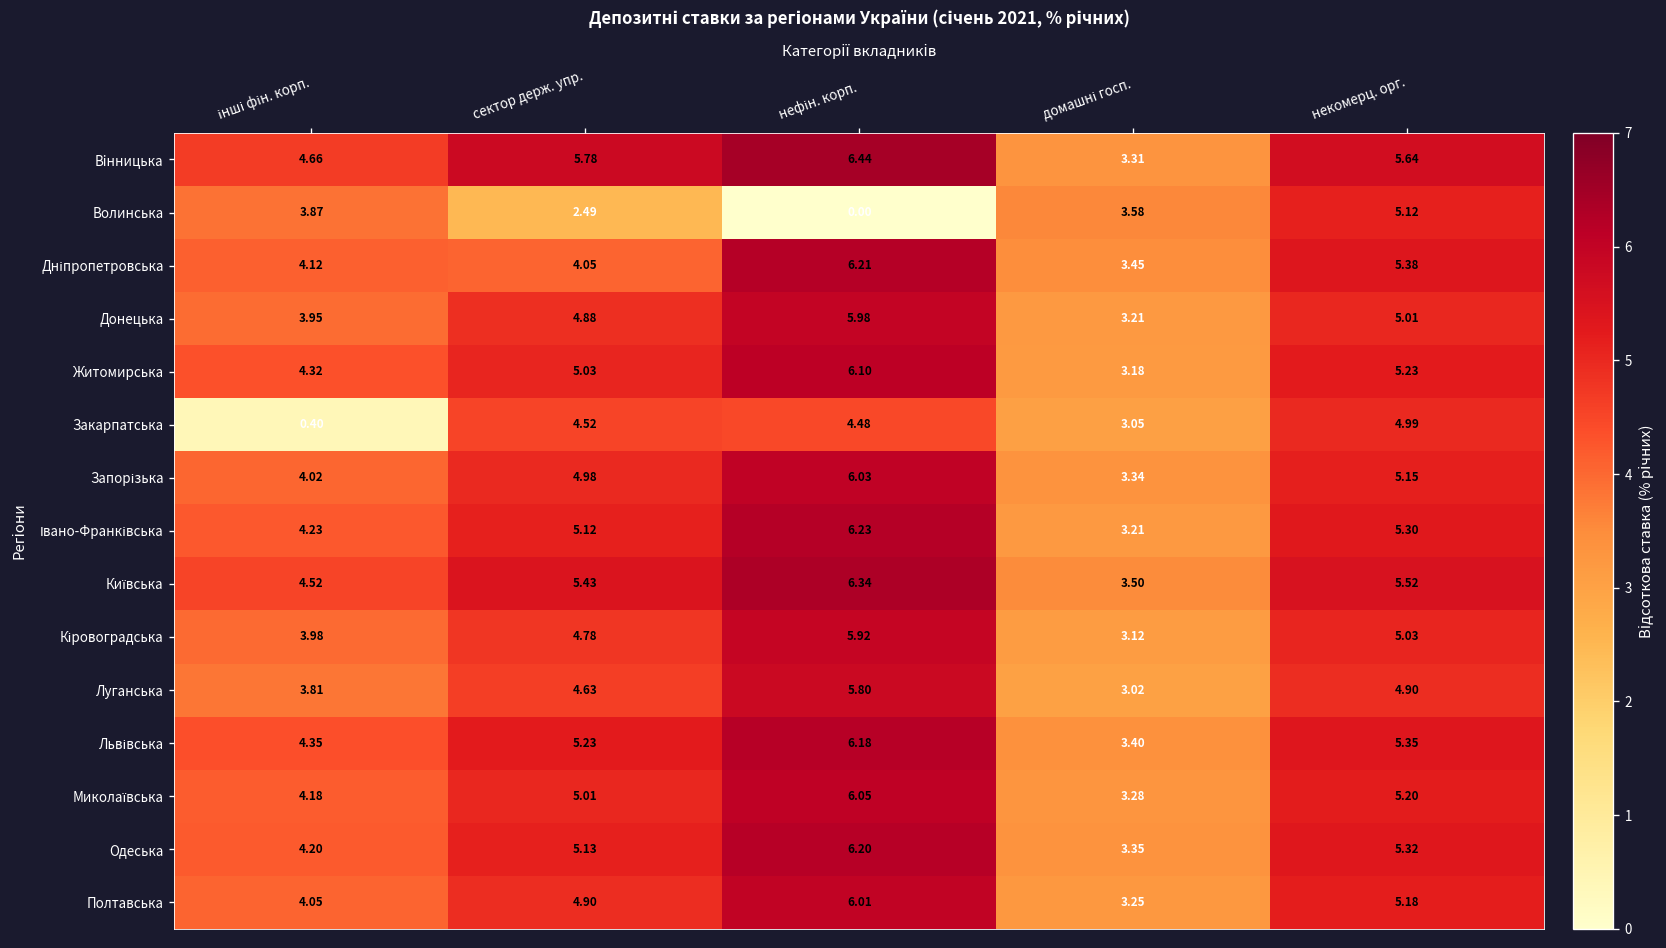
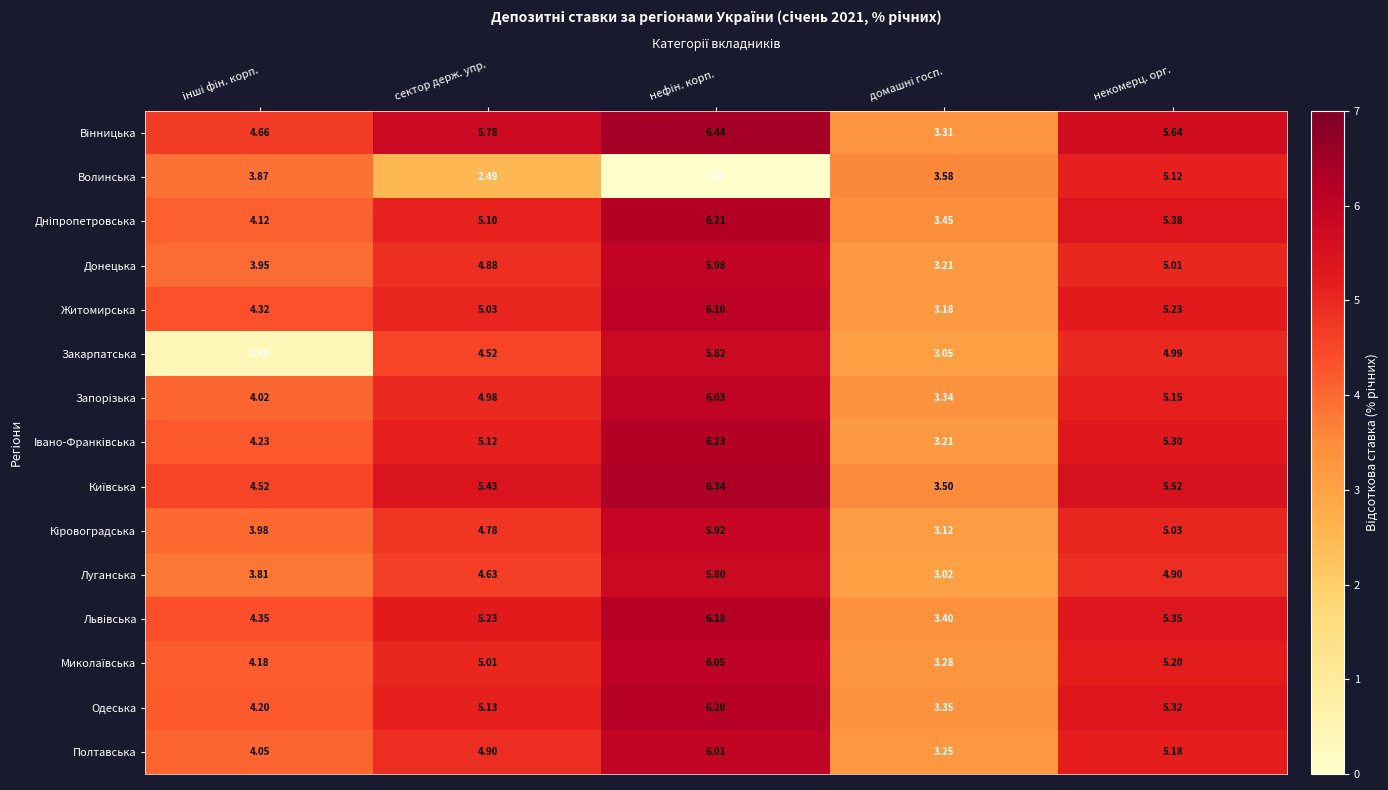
  {
    "Вiнницька": {
      "інші фін. корп.": 4.66,
      "сектор держ. упр.": 5.78,
      "нефін. корп.": 6.44,
      "домашні госп.": 3.31,
      "некомерц. орг.": 5.64
    },
    "Волинська": {
      "інші фін. корп.": 3.87,
      "сектор держ. упр.": 2.49,
      "нефін. корп.": 0.00,
      "домашні госп.": 3.58,
      "некомерц. орг.": 5.12
    },
    "Дніпропетровська": {
      "інші фін. корп.": 4.12,
-     "сектор держ. упр.": 4.05,
+     "сектор держ. упр.": 5.10,
      "нефін. корп.": 6.21,
      "домашні госп.": 3.45,
      "некомерц. орг.": 5.38
    },
    "Донецька": {
      "інші фін. корп.": 3.95,
      "сектор держ. упр.": 4.88,
      "нефін. корп.": 5.98,
      "домашні госп.": 3.21,
      "некомерц. орг.": 5.01
    },
    "Житомирська": {
      "інші фін. корп.": 4.32,
      "сектор держ. упр.": 5.03,
      "нефін. корп.": 6.10,
      "домашні госп.": 3.18,
      "некомерц. орг.": 5.23
    },
    "Закарпатська": {
      "інші фін. корп.": 0.40,
      "сектор держ. упр.": 4.52,
-     "нефін. корп.": 4.48,
+     "нефін. корп.": 5.82,
      "домашні госп.": 3.05,
      "некомерц. орг.": 4.99
    },
    "Запорізька": {
      "інші фін. корп.": 4.02,
      "сектор держ. упр.": 4.98,
      "нефін. корп.": 6.03,
      "домашні госп.": 3.34,
      "некомерц. орг.": 5.15
    },
    "Івано-Франківська": {
      "інші фін. корп.": 4.23,
      "сектор держ. упр.": 5.12,
      "нефін. корп.": 6.23,
      "домашні госп.": 3.21,
      "некомерц. орг.": 5.30
    },
    "Київська": {
      "інші фін. корп.": 4.52,
      "сектор держ. упр.": 5.43,
      "нефін. корп.": 6.34,
      "домашні госп.": 3.50,
      "некомерц. орг.": 5.52
    },
    "Кіровоградська": {
      "інші фін. корп.": 3.98,
      "сектор держ. упр.": 4.78,
      "нефін. корп.": 5.92,
      "домашні госп.": 3.12,
      "некомерц. орг.": 5.03
    },
    "Луганська": {
      "інші фін. корп.": 3.81,
      "сектор держ. упр.": 4.63,
      "нефін. корп.": 5.80,
      "домашні госп.": 3.02,
      "некомерц. орг.": 4.90
    },
    "Львівська": {
      "інші фін. корп.": 4.35,
      "сектор держ. упр.": 5.23,
      "нефін. корп.": 6.18,
      "домашні госп.": 3.40,
      "некомерц. орг.": 5.35
    },
    "Миколаївська": {
      "інші фін. корп.": 4.18,
      "сектор держ. упр.": 5.01,
      "нефін. корп.": 6.05,
      "домашні госп.": 3.28,
      "некомерц. орг.": 5.20
    },
    "Одеська": {
      "інші фін. корп.": 4.20,
      "сектор держ. упр.": 5.13,
      "нефін. корп.": 6.20,
      "домашні госп.": 3.35,
      "некомерц. орг.": 5.32
    },
    "Полтавська": {
      "інші фін. корп.": 4.05,
      "сектор держ. упр.": 4.90,
      "нефін. корп.": 6.01,
      "домашні госп.": 3.25,
      "некомерц. орг.": 5.18
    }
  }
